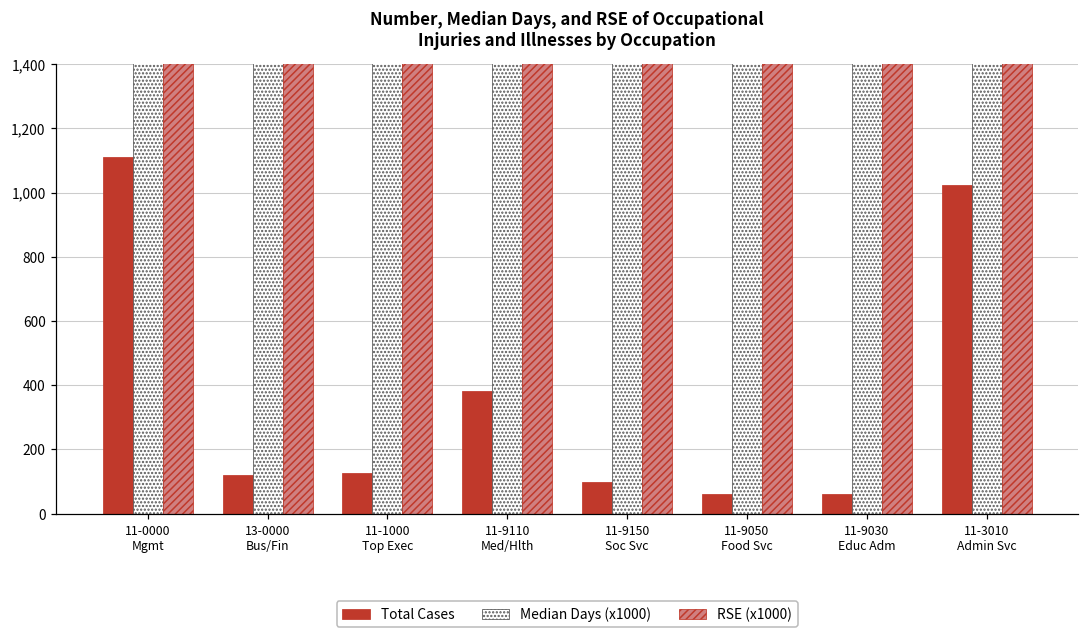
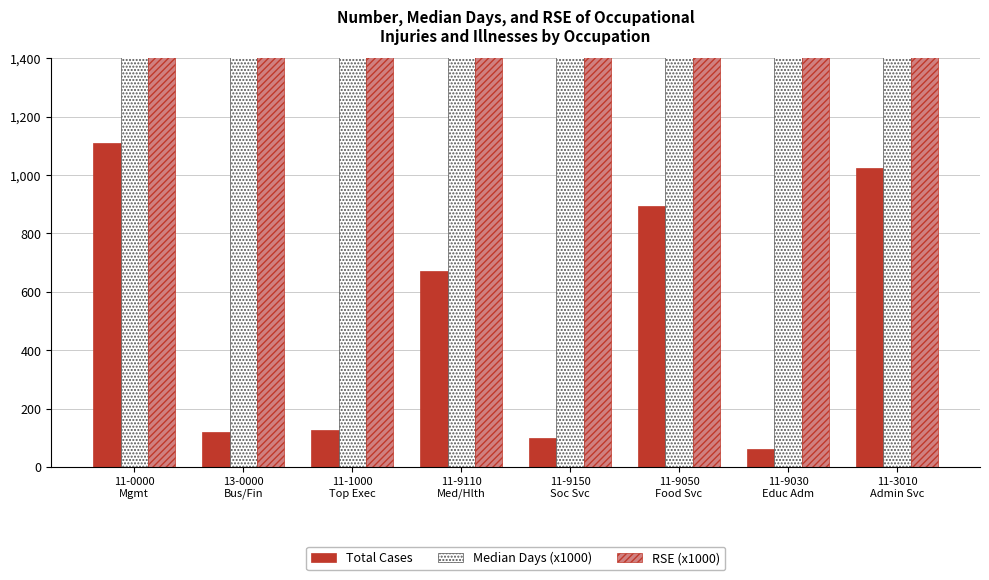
  {
    "Total Cases": {
      "11-0000 Mgmt": "1,110",
      "13-0000 Bus/Fin": "120",
      "11-1000 Top Exec": "130",
-     "11-9110 Med/Hlth": "380",
+     "11-9110 Med/Hlth": "670",
      "11-9150 Soc Svc": "100",
-     "11-9050 Food Svc": "60",
+     "11-9050 Food Svc": "890",
      "11-9030 Educ Adm": "60",
      "11-3010 Admin Svc": "1,030"
    }
  }
